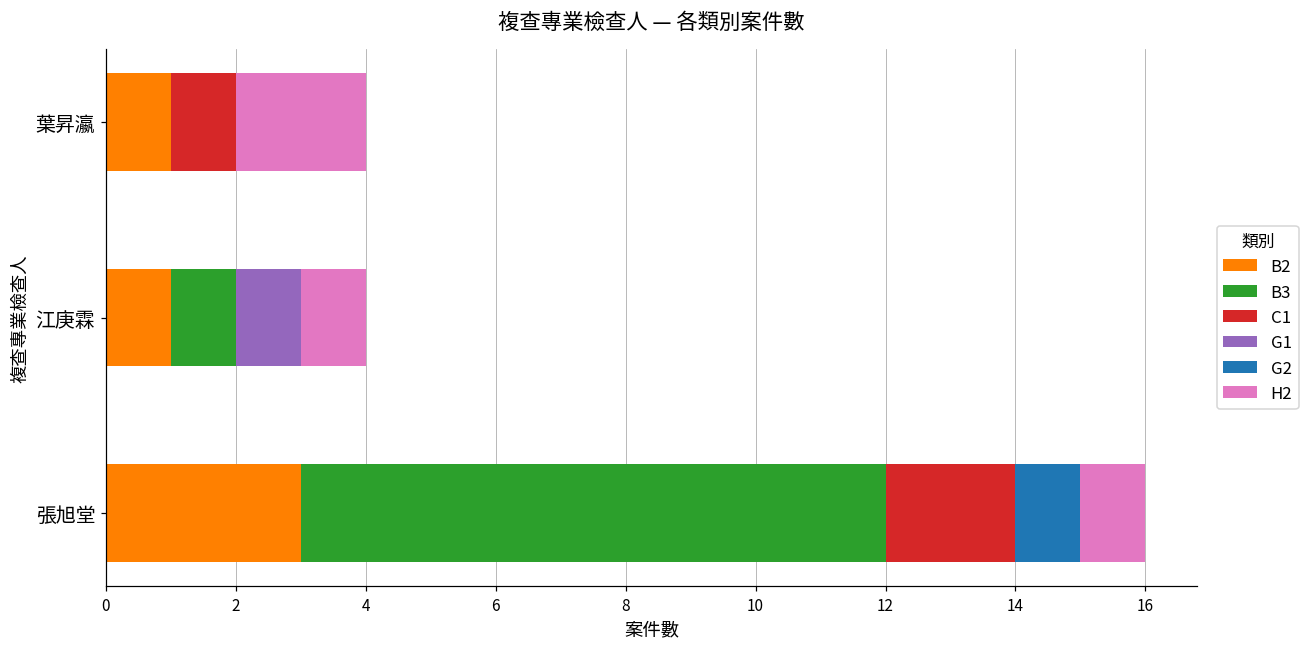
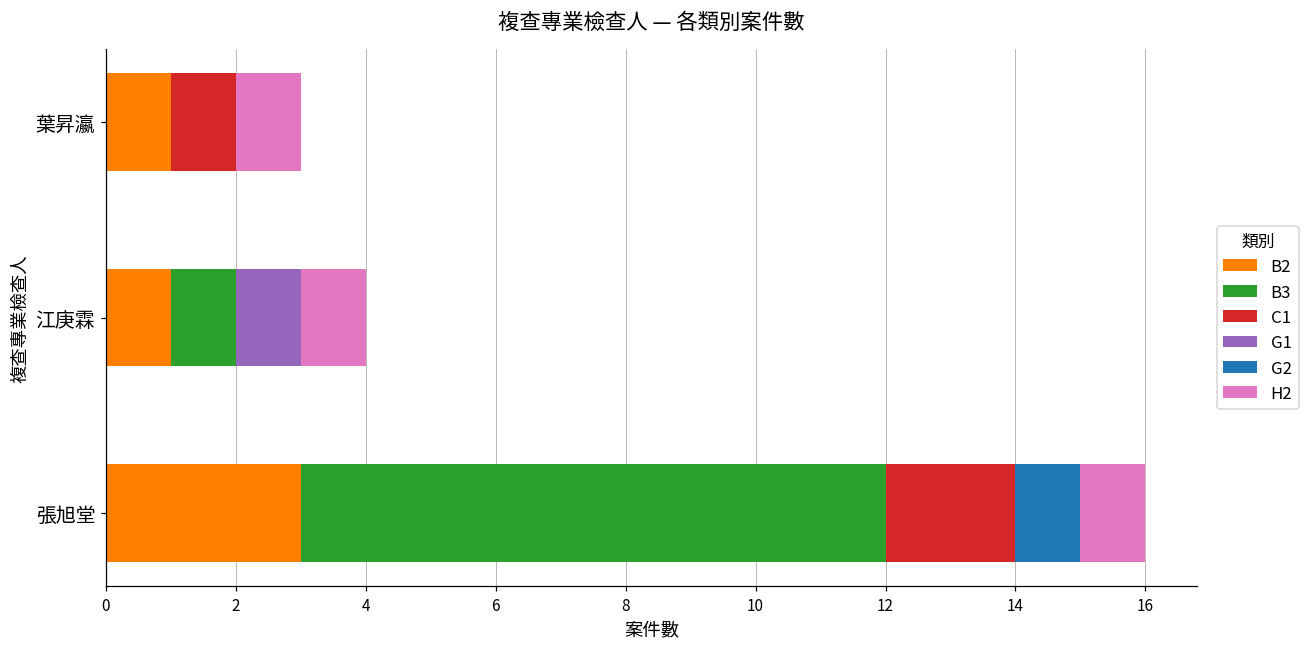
  {
    "B2": {
      "葉昇瀛": 1,
      "江庚霖": 1,
      "張旭堂": 3
    },
    "B3": {
      "葉昇瀛": 0,
      "江庚霖": 1,
      "張旭堂": 9
    },
    "C1": {
      "葉昇瀛": 1,
      "江庚霖": 0,
      "張旭堂": 2
    },
    "G1": {
      "葉昇瀛": 0,
      "江庚霖": 1,
      "張旭堂": 0
    },
    "H2": {
-     "葉昇瀛": 2
+     "葉昇瀛": 1
    }
  }
